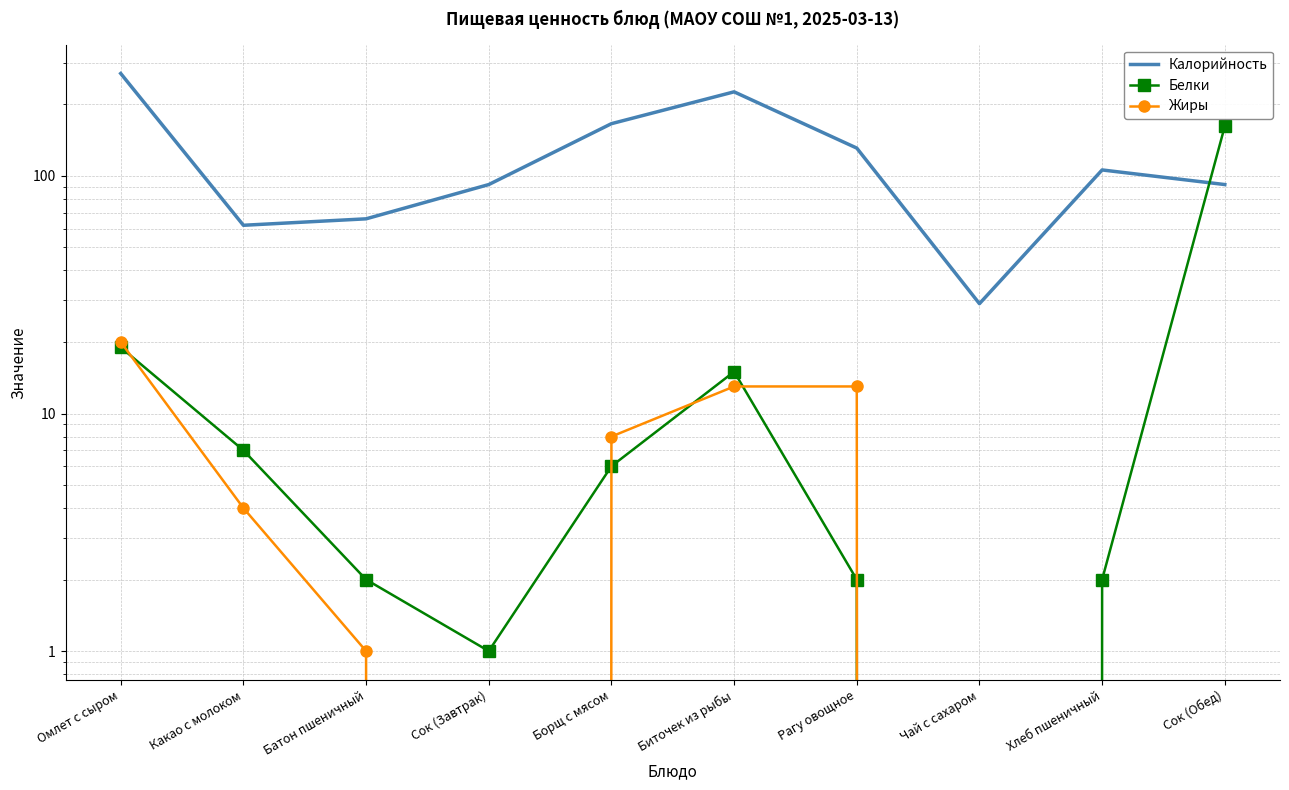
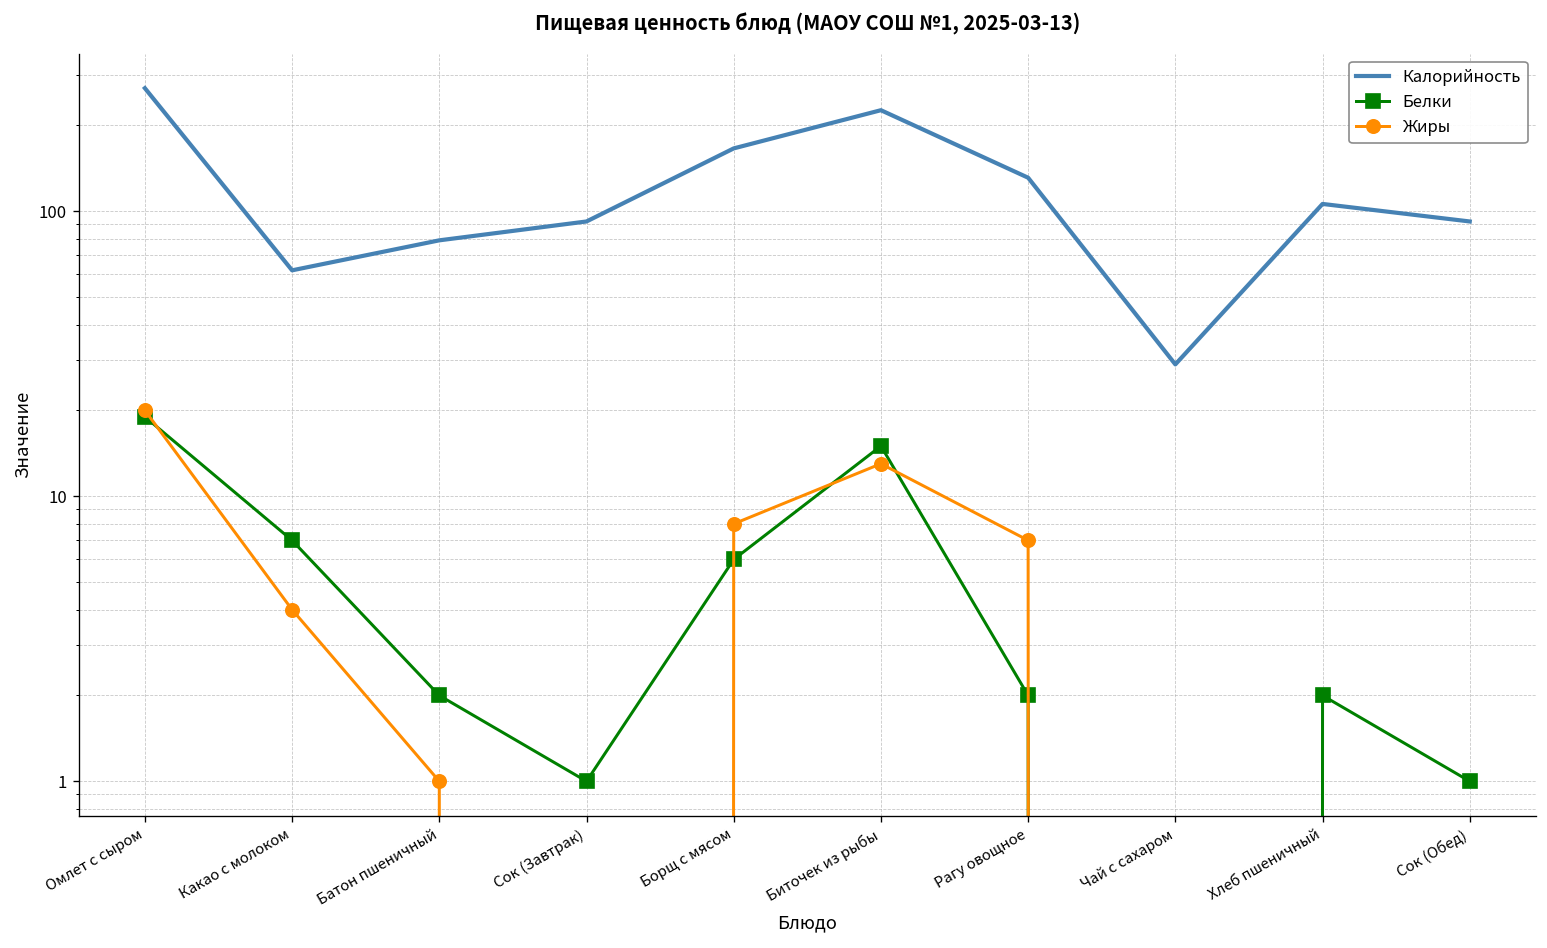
  {
    "Калорийность": {
      "Омлет с сыром": 270,
      "Какао с молоком": 62,
-     "Батон пшеничный": 66,
+     "Батон пшеничный": 79,
      "Сок (Завтрак)": 92,
      "Борщ с мясом": 170,
      "Биточек из рыбы": 230,
      "Рагу овощное": 130,
      "Чай с сахаром": 29,
      "Хлеб пшеничный": 110,
      "Сок (Обед)": 92
    },
    "Белки": {
      "Омлет с сыром": 19,
      "Какао с молоком": 7,
      "Батон пшеничный": 2,
      "Сок (Завтрак)": 1,
      "Борщ с мясом": 6,
      "Биточек из рыбы": 15,
      "Рагу овощное": 2,
      "Хлеб пшеничный": 2,
-     "Сок (Обед)": 160
+     "Сок (Обед)": 1
    },
    "Жиры": {
      "Омлет с сыром": 20,
      "Какао с молоком": 4,
      "Батон пшеничный": 1,
      "Борщ с мясом": 8,
      "Биточек из рыбы": 13,
-     "Рагу овощное": 13
+     "Рагу овощное": 7
    }
  }
